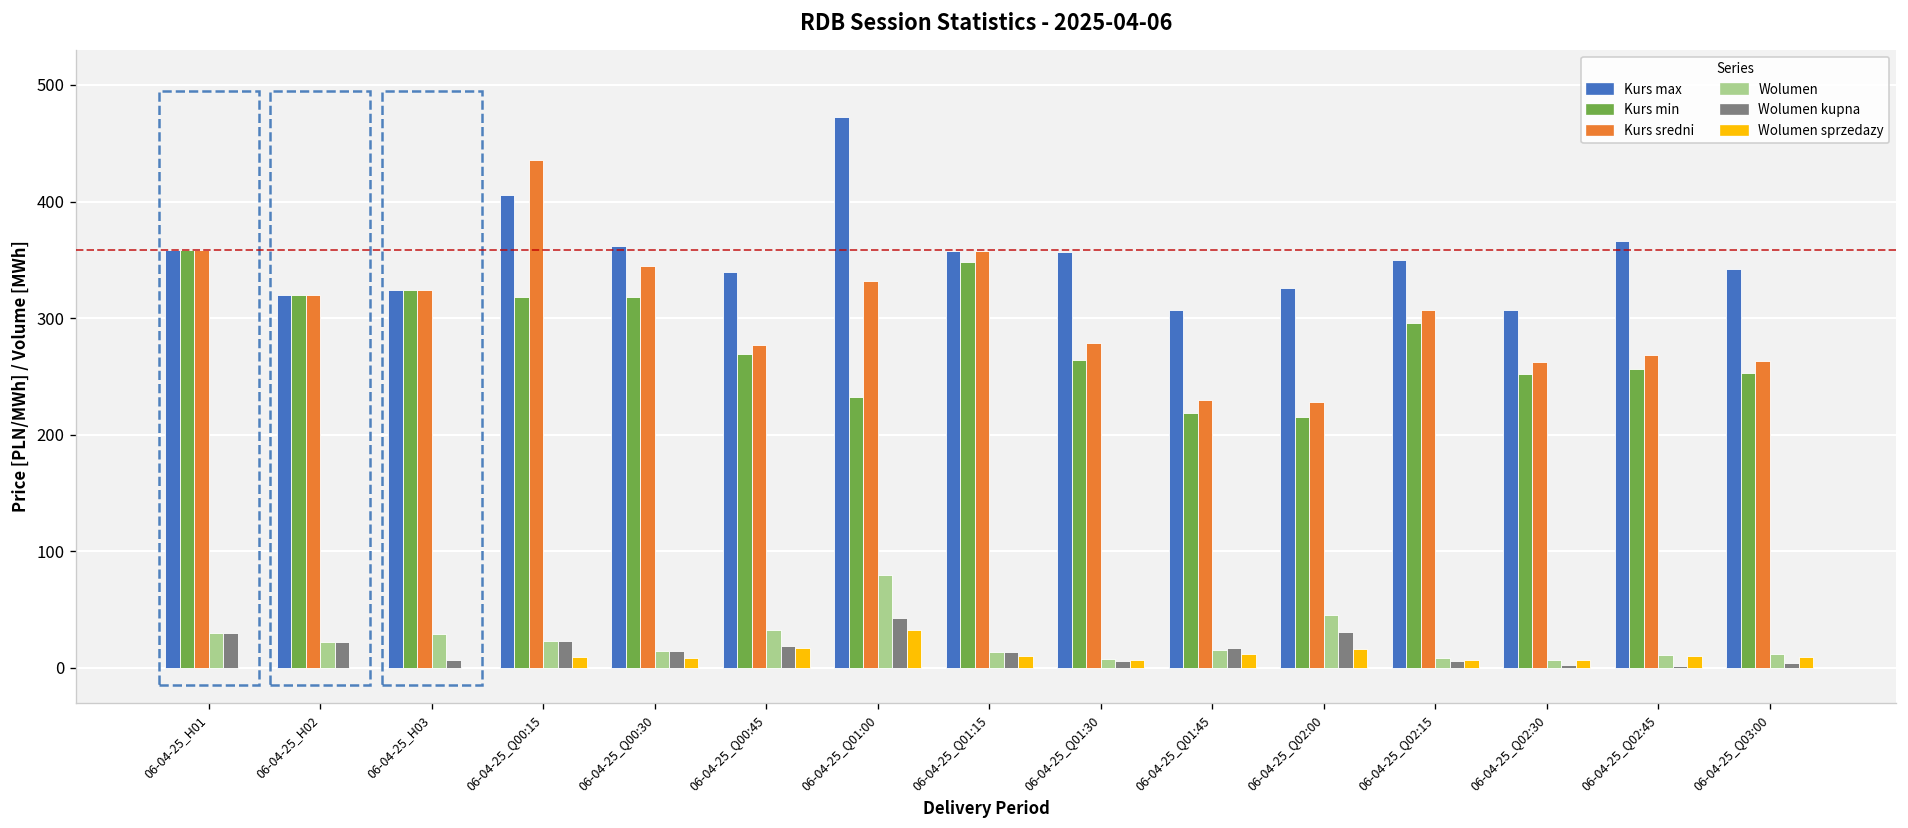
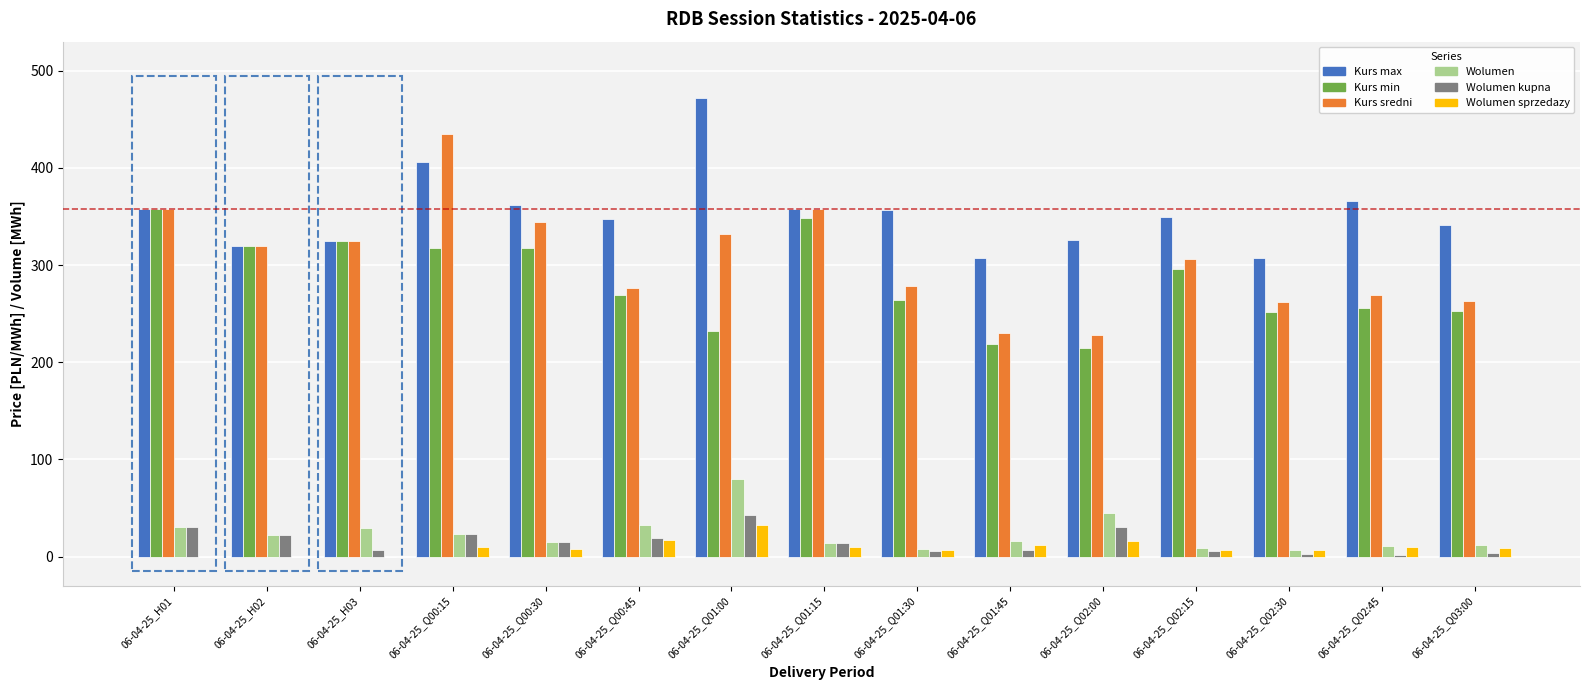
  {
    "Kurs max": {
      "06-04-25_H01": 360,
      "06-04-25_H02": 320,
      "06-04-25_H03": 320,
      "06-04-25_Q00:15": 410,
      "06-04-25_Q00:30": 360,
-     "06-04-25_Q00:45": 340,
+     "06-04-25_Q00:45": 350,
      "06-04-25_Q01:00": 470,
      "06-04-25_Q01:15": 360,
      "06-04-25_Q01:30": 360,
      "06-04-25_Q01:45": 310,
      "06-04-25_Q02:00": 330,
      "06-04-25_Q02:15": 350,
      "06-04-25_Q02:30": 310,
      "06-04-25_Q02:45": 370,
      "06-04-25_Q03:00": 340
    },
    "Kurs min": {
      "06-04-25_H01": 360,
      "06-04-25_H02": 320,
      "06-04-25_H03": 320,
      "06-04-25_Q00:15": 320,
      "06-04-25_Q00:30": 320,
      "06-04-25_Q00:45": 270,
      "06-04-25_Q01:00": 230,
      "06-04-25_Q01:15": 350,
      "06-04-25_Q01:30": 260,
      "06-04-25_Q01:45": 220,
      "06-04-25_Q02:00": 220,
      "06-04-25_Q02:15": 300,
      "06-04-25_Q02:30": 250,
      "06-04-25_Q02:45": 260,
      "06-04-25_Q03:00": 250
    },
    "Kurs sredni": {
      "06-04-25_H01": 360,
      "06-04-25_H02": 320,
      "06-04-25_H03": 320,
      "06-04-25_Q00:15": 440,
      "06-04-25_Q00:30": 340,
      "06-04-25_Q00:45": 280,
      "06-04-25_Q01:00": 330,
      "06-04-25_Q01:15": 360,
      "06-04-25_Q01:30": 280,
      "06-04-25_Q01:45": 230,
      "06-04-25_Q02:00": 230,
      "06-04-25_Q02:15": 310,
      "06-04-25_Q02:30": 260,
      "06-04-25_Q02:45": 270,
      "06-04-25_Q03:00": 260
    },
    "Wolumen": {
      "06-04-25_H01": 30,
      "06-04-25_H02": 20,
      "06-04-25_H03": 30,
      "06-04-25_Q00:15": 20,
      "06-04-25_Q00:30": 10,
      "06-04-25_Q00:45": 30,
      "06-04-25_Q01:00": 80,
      "06-04-25_Q01:15": 10,
      "06-04-25_Q01:30": 10,
      "06-04-25_Q01:45": 20,
      "06-04-25_Q02:00": 50,
      "06-04-25_Q02:15": 10,
      "06-04-25_Q02:30": 10,
      "06-04-25_Q02:45": 10,
      "06-04-25_Q03:00": 10
    },
    "Wolumen kupna": {
      "06-04-25_H01": 30,
      "06-04-25_H02": 20,
      "06-04-25_H03": 10,
      "06-04-25_Q00:15": 20,
      "06-04-25_Q00:30": 10,
      "06-04-25_Q00:45": 20,
      "06-04-25_Q01:00": 40,
      "06-04-25_Q01:15": 10,
      "06-04-25_Q01:30": 10,
-     "06-04-25_Q01:45": 20,
+     "06-04-25_Q01:45": 10,
      "06-04-25_Q02:00": 30,
      "06-04-25_Q02:15": 10,
      "06-04-25_Q03:00": 0
    },
    "Wolumen sprzedazy": {
      "06-04-25_H01": 0,
      "06-04-25_H02": 0,
      "06-04-25_H03": 0,
      "06-04-25_Q00:15": 10,
      "06-04-25_Q00:30": 10,
      "06-04-25_Q00:45": 20,
      "06-04-25_Q01:00": 30,
      "06-04-25_Q01:15": 10,
      "06-04-25_Q01:30": 10,
      "06-04-25_Q01:45": 10,
      "06-04-25_Q02:00": 20,
      "06-04-25_Q02:15": 10,
      "06-04-25_Q02:30": 10,
      "06-04-25_Q02:45": 10,
      "06-04-25_Q03:00": 10
    }
  }
